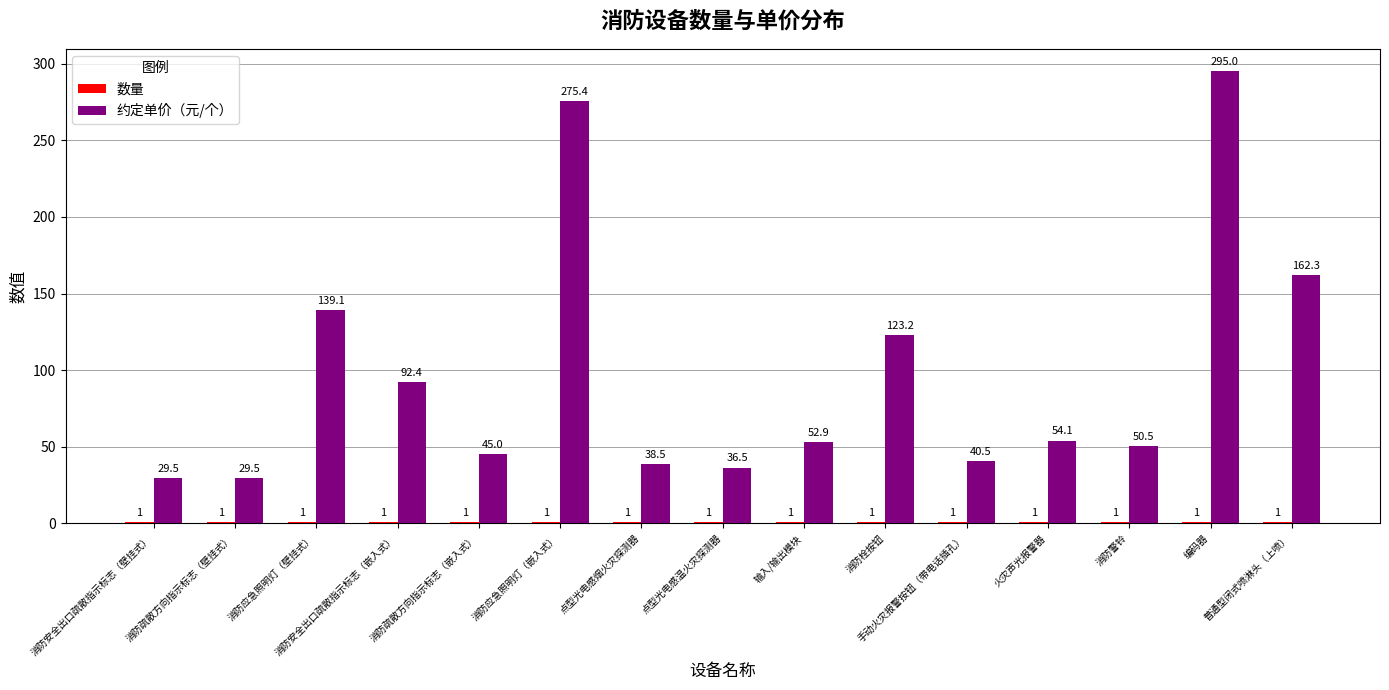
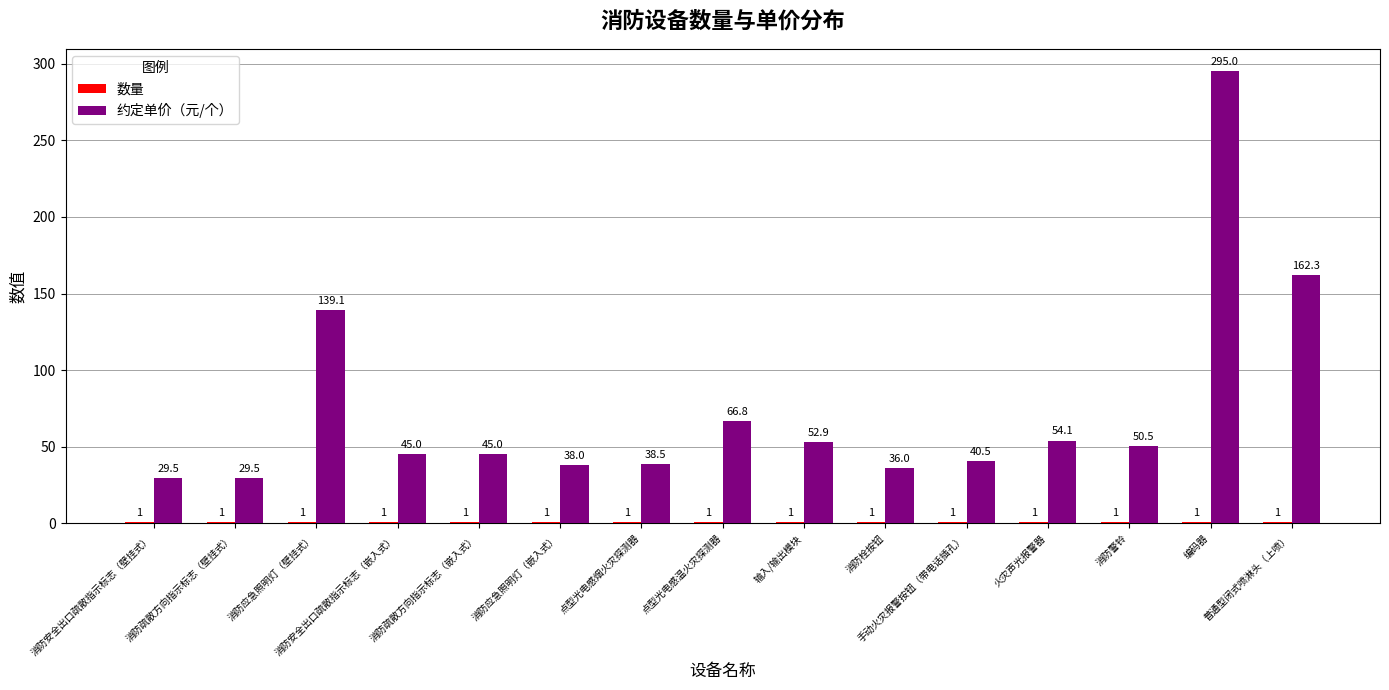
  {
    "数量": {
      "消防安全出口疏散指示标志（壁挂式）": 1,
      "消防疏散方向指示标志（壁挂式）": 1,
      "消防应急照明灯（壁挂式）": 1,
      "消防安全出口疏散指示标志（嵌入式）": 1,
      "消防疏散方向指示标志（嵌入式）": 1,
      "消防应急照明灯（嵌入式）": 1,
      "点型光电感烟火灾探测器": 1,
      "点型光电感温火灾探测器": 1,
      "输入/输出模块": 1,
      "消防栓按钮": 1,
      "手动火灾报警按钮（带电话插孔）": 1,
      "火灾声光报警器": 1,
      "消防警铃": 1,
      "编码器": 1,
      "普通型闭式喷淋头（上喷）": 1
    },
    "约定单价（元/个）": {
      "消防安全出口疏散指示标志（壁挂式）": 29.5,
      "消防疏散方向指示标志（壁挂式）": 29.5,
      "消防应急照明灯（壁挂式）": 139.1,
-     "消防安全出口疏散指示标志（嵌入式）": 92.4,
+     "消防安全出口疏散指示标志（嵌入式）": 45.0,
      "消防疏散方向指示标志（嵌入式）": 45.0,
-     "消防应急照明灯（嵌入式）": 275.4,
+     "消防应急照明灯（嵌入式）": 38.0,
      "点型光电感烟火灾探测器": 38.5,
-     "点型光电感温火灾探测器": 36.5,
+     "点型光电感温火灾探测器": 66.8,
      "输入/输出模块": 52.9,
-     "消防栓按钮": 123.2,
+     "消防栓按钮": 36.0,
      "手动火灾报警按钮（带电话插孔）": 40.5,
      "火灾声光报警器": 54.1,
      "消防警铃": 50.5,
      "编码器": 295.0,
      "普通型闭式喷淋头（上喷）": 162.3
    }
  }
